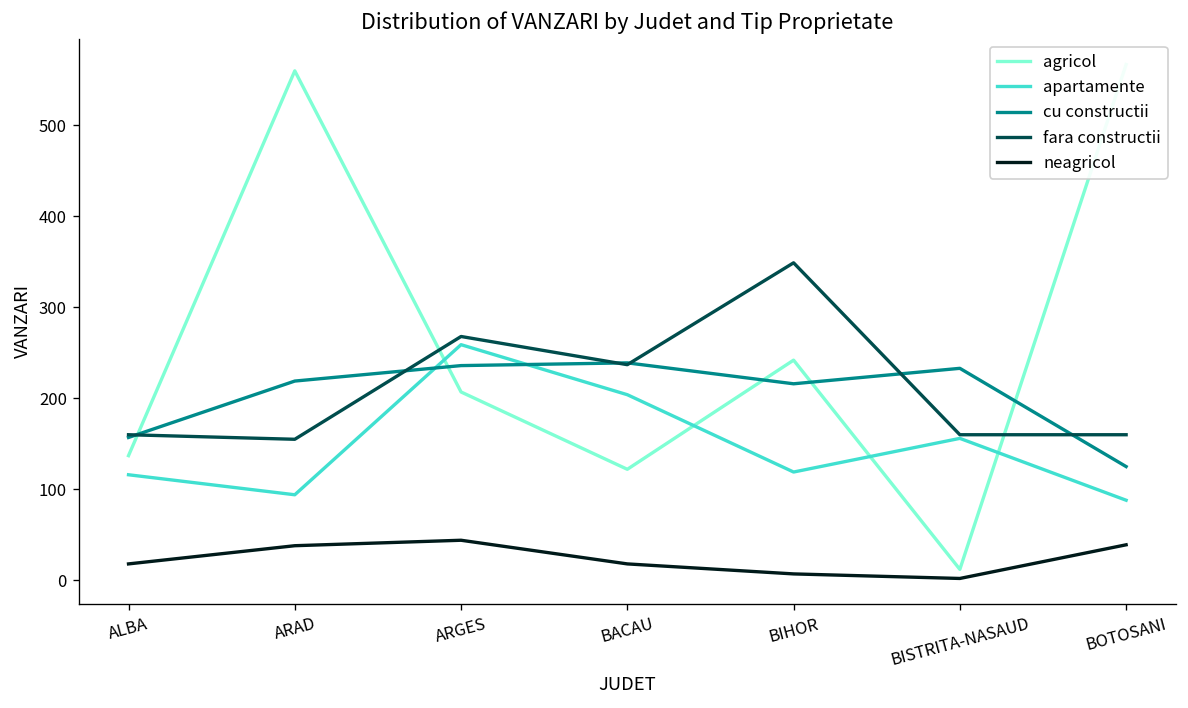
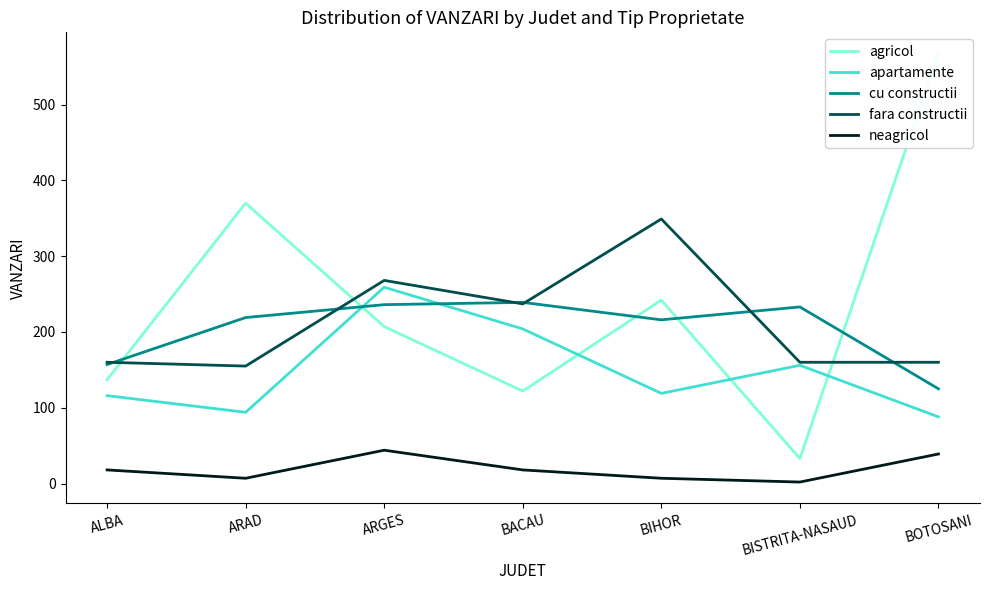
  {
    "agricol": {
      "ALBA": 140,
-     "ARAD": 560,
+     "ARAD": 370,
      "ARGES": 210,
      "BACAU": 120,
      "BIHOR": 240,
-     "BISTRITA-NASAUD": 10
+     "BISTRITA-NASAUD": 30
    },
    "apartamente": {
      "ALBA": 120,
      "ARAD": 90,
      "ARGES": 260,
      "BACAU": 200,
      "BIHOR": 120,
      "BISTRITA-NASAUD": 160,
      "BOTOSANI": 90
    },
    "cu constructii": {
      "ARAD": 220,
      "ARGES": 240,
      "BIHOR": 220,
      "BISTRITA-NASAUD": 230,
      "BOTOSANI": 130
    },
    "fara constructii": {
      "ARAD": 160,
      "ARGES": 270,
      "BIHOR": 350,
      "BISTRITA-NASAUD": 160,
      "BOTOSANI": 160
    },
    "neagricol": {
      "ALBA": 20,
-     "ARAD": 40,
+     "ARAD": 10,
      "ARGES": 40,
      "BACAU": 20,
      "BIHOR": 10,
      "BISTRITA-NASAUD": 0,
      "BOTOSANI": 40
    }
  }
